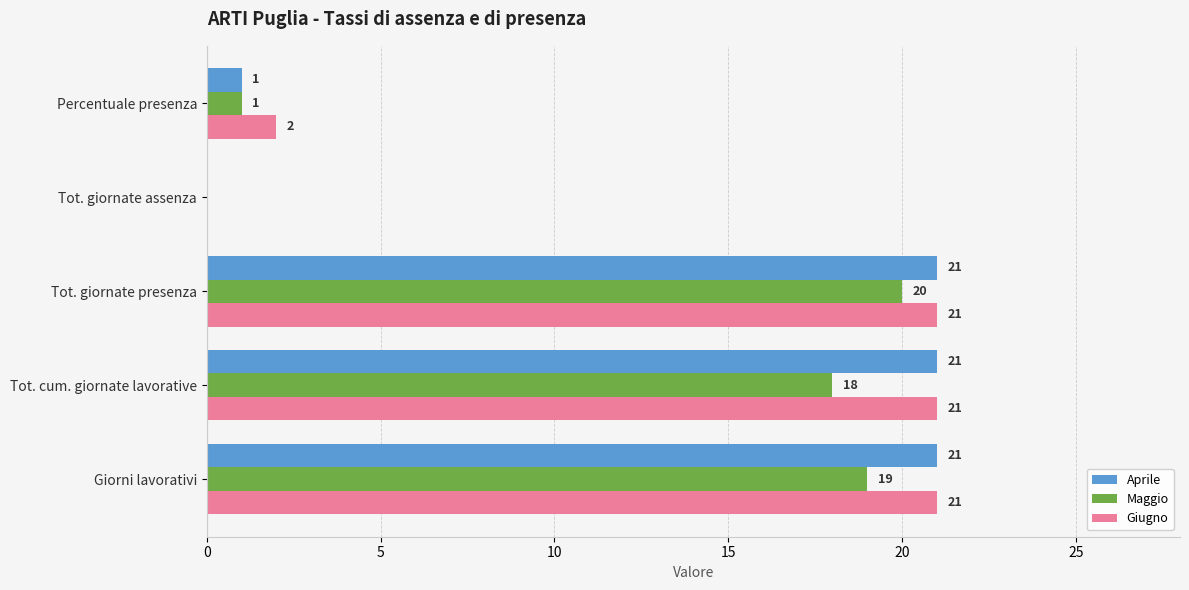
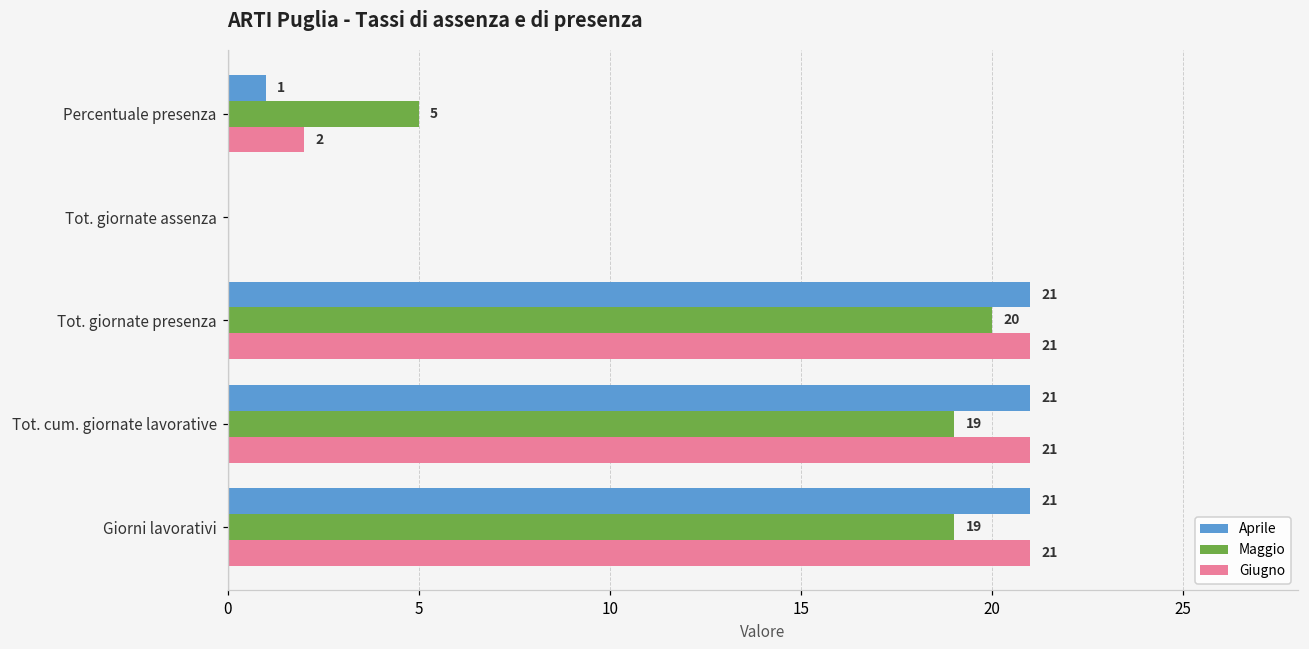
  {
    "Aprile": {
      "Percentuale presenza": 1,
      "Tot. giornate presenza": 21,
      "Tot. cum. giornate lavorative": 21,
      "Giorni lavorativi": 21
    },
    "Maggio": {
-     "Percentuale presenza": 1,
+     "Percentuale presenza": 5,
      "Tot. giornate presenza": 20,
-     "Tot. cum. giornate lavorative": 18,
+     "Tot. cum. giornate lavorative": 19,
      "Giorni lavorativi": 19
    },
    "Giugno": {
      "Percentuale presenza": 2,
      "Tot. giornate presenza": 21,
      "Tot. cum. giornate lavorative": 21,
      "Giorni lavorativi": 21
    }
  }
